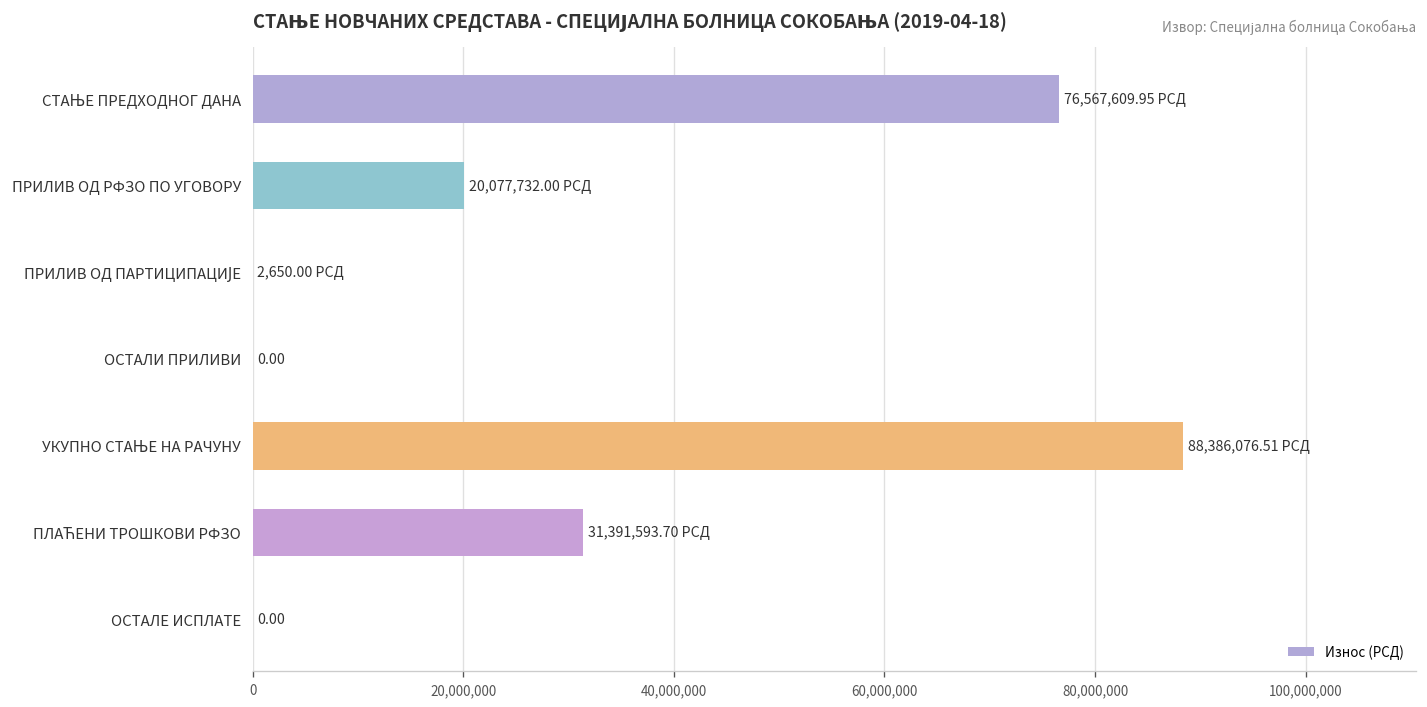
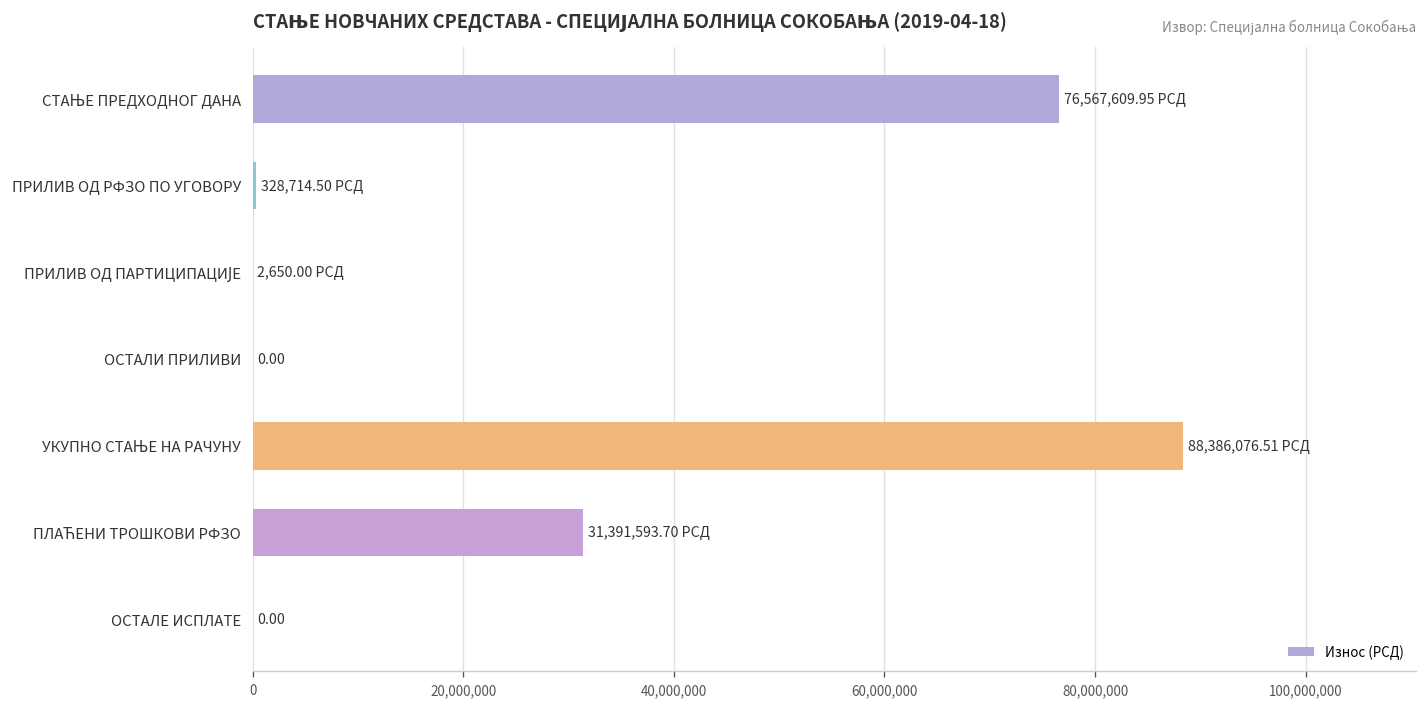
  {
    "СТАЊЕ ПРЕДХОДНОГ ДАНА": "76,567,609.95",
-   "ПРИЛИВ ОД РФЗО ПО УГОВОРУ": "20,077,732.00",
+   "ПРИЛИВ ОД РФЗО ПО УГОВОРУ": "328,714.50",
    "ПРИЛИВ ОД ПАРТИЦИПАЦИЈЕ": "2,650.00",
    "ОСТАЛИ ПРИЛИВИ": "0.00",
    "УКУПНО СТАЊЕ НА РАЧУНУ": "88,386,076.51",
    "ПЛАЋЕНИ ТРОШКОВИ РФЗО": "31,391,593.70",
    "ОСТАЛЕ ИСПЛАТЕ": "0.00"
  }
